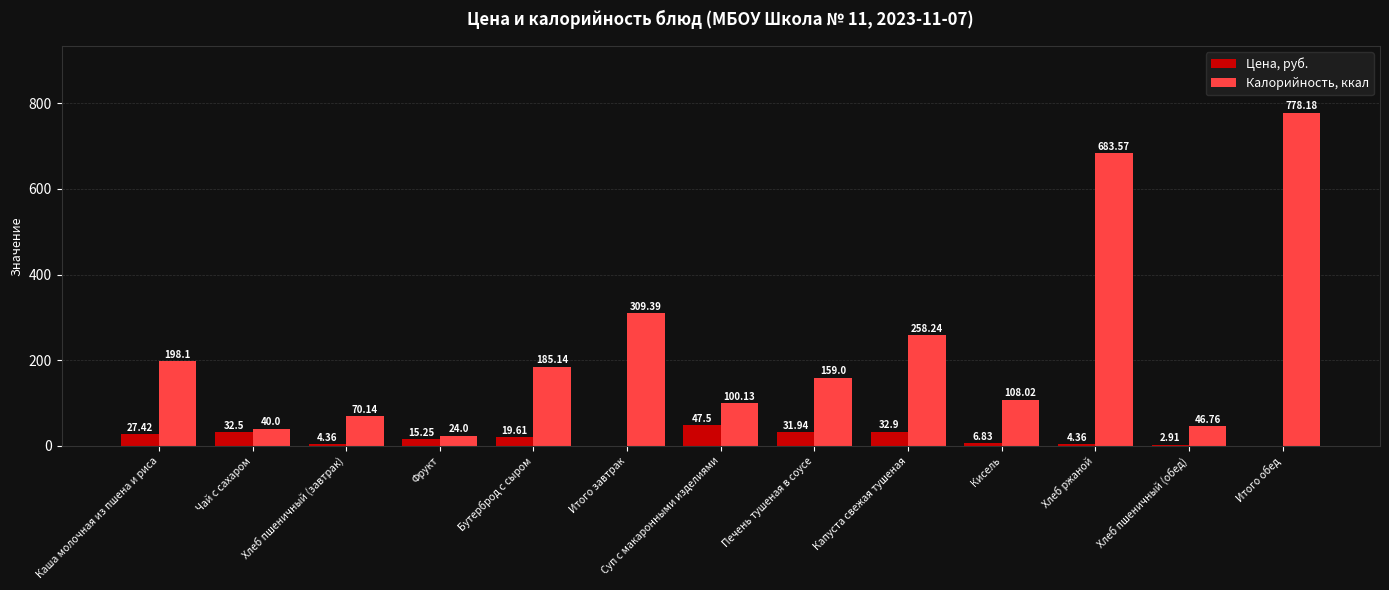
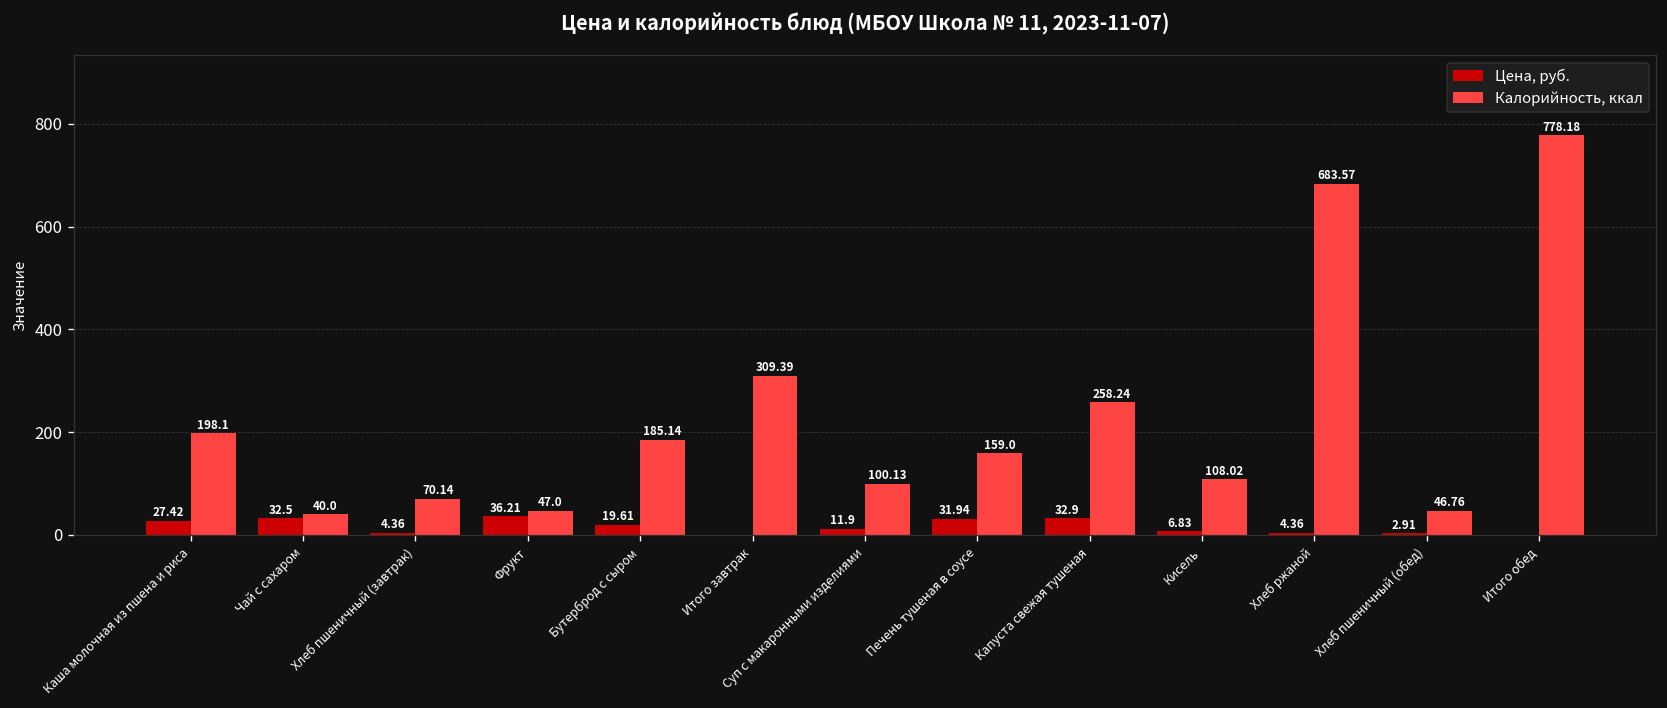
  {
    "Цена, руб.": {
      "Каша молочная из пшена и риса": 27.42,
      "Чай с сахаром": 32.5,
      "Хлеб пшеничный (завтрак)": 4.36,
-     "Фрукт": 15.25,
+     "Фрукт": 36.21,
      "Бутерброд с сыром": 19.61,
-     "Суп с макаронными изделиями": 47.5,
+     "Суп с макаронными изделиями": 11.9,
      "Печень тушеная в соусе": 31.94,
      "Капуста свежая тушеная": 32.9,
      "Кисель": 6.83,
      "Хлеб ржаной": 4.36,
      "Хлеб пшеничный (обед)": 2.91
    },
    "Калорийность, ккал": {
      "Каша молочная из пшена и риса": 198.1,
      "Чай с сахаром": 40.0,
      "Хлеб пшеничный (завтрак)": 70.14,
-     "Фрукт": 24.0,
+     "Фрукт": 47.0,
      "Бутерброд с сыром": 185.14,
      "Итого завтрак": 309.39,
      "Суп с макаронными изделиями": 100.13,
      "Печень тушеная в соусе": 159.0,
      "Капуста свежая тушеная": 258.24,
      "Кисель": 108.02,
      "Хлеб ржаной": 683.57,
      "Хлеб пшеничный (обед)": 46.76,
      "Итого обед": 778.18
    }
  }
